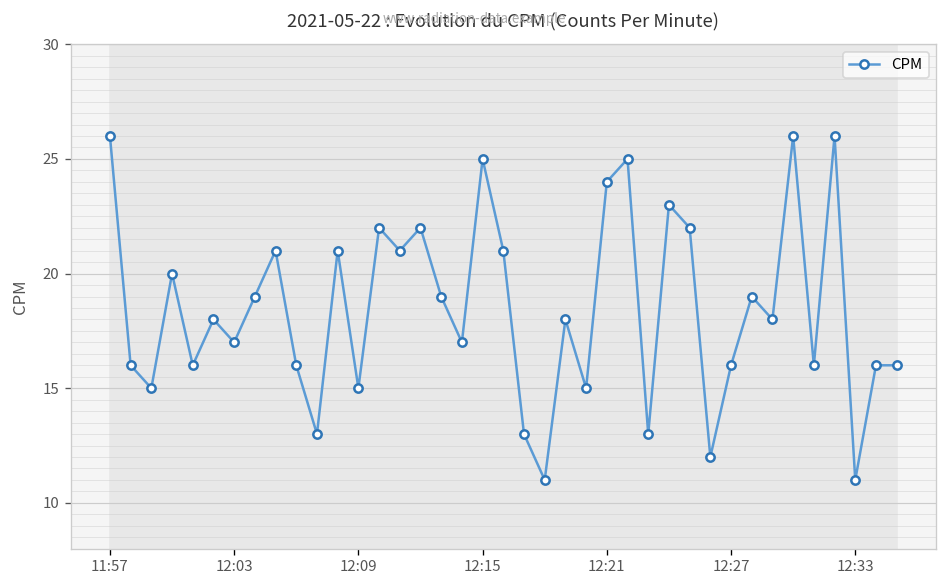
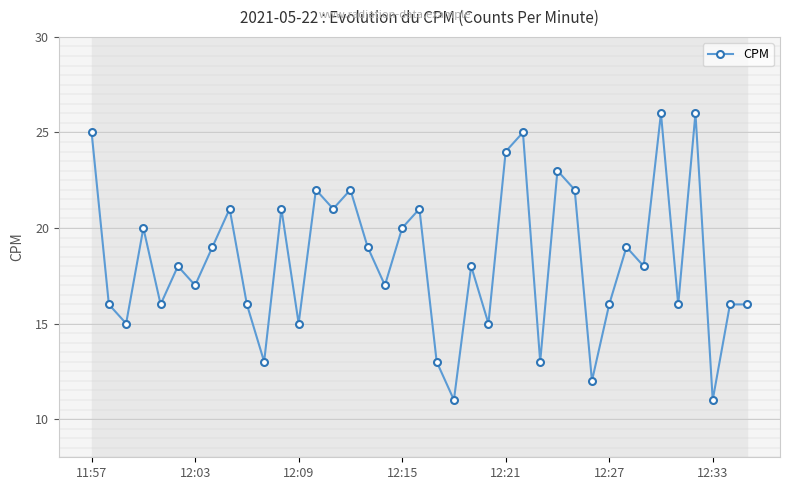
  {
    "CPM": {
-     "11:57": 26,
+     "11:57": 25,
      "12:03": 17,
      "12:09": 15,
-     "12:15": 25,
+     "12:15": 20,
      "12:21": 24,
      "12:27": 16,
      "12:33": 11
    }
  }
